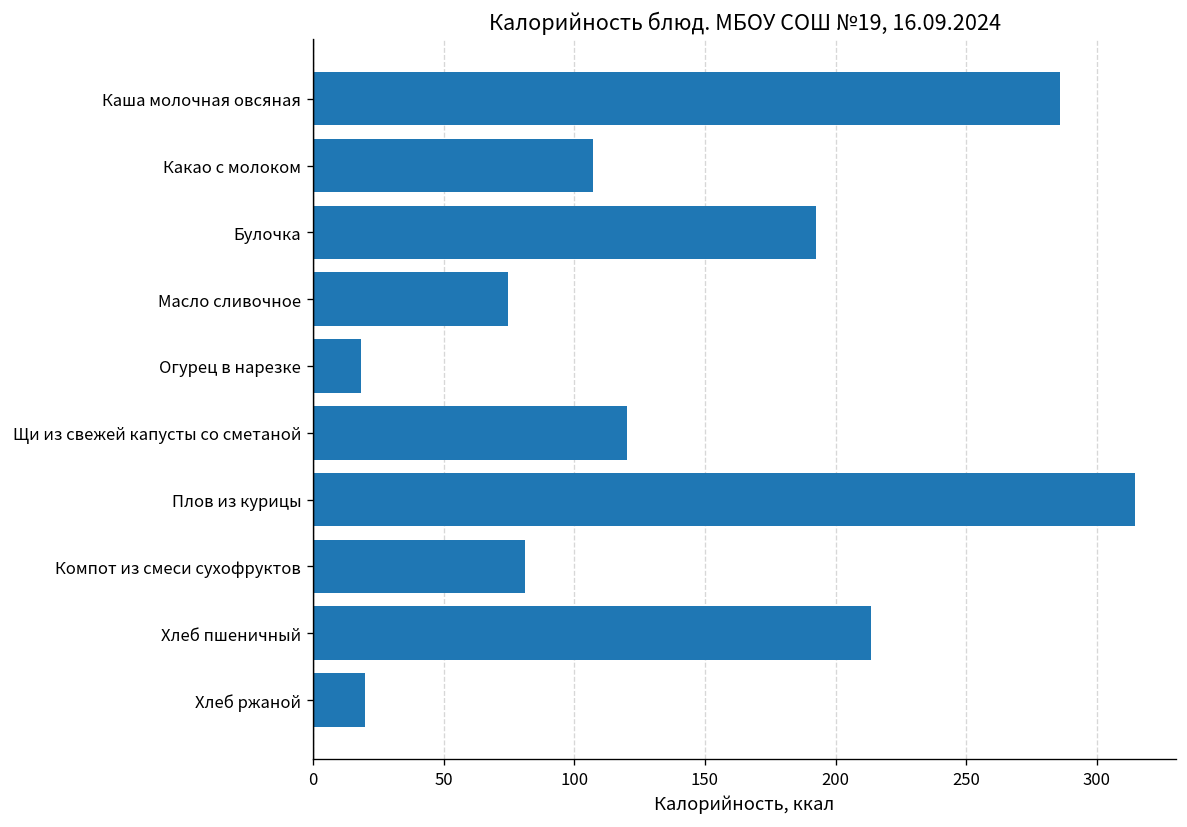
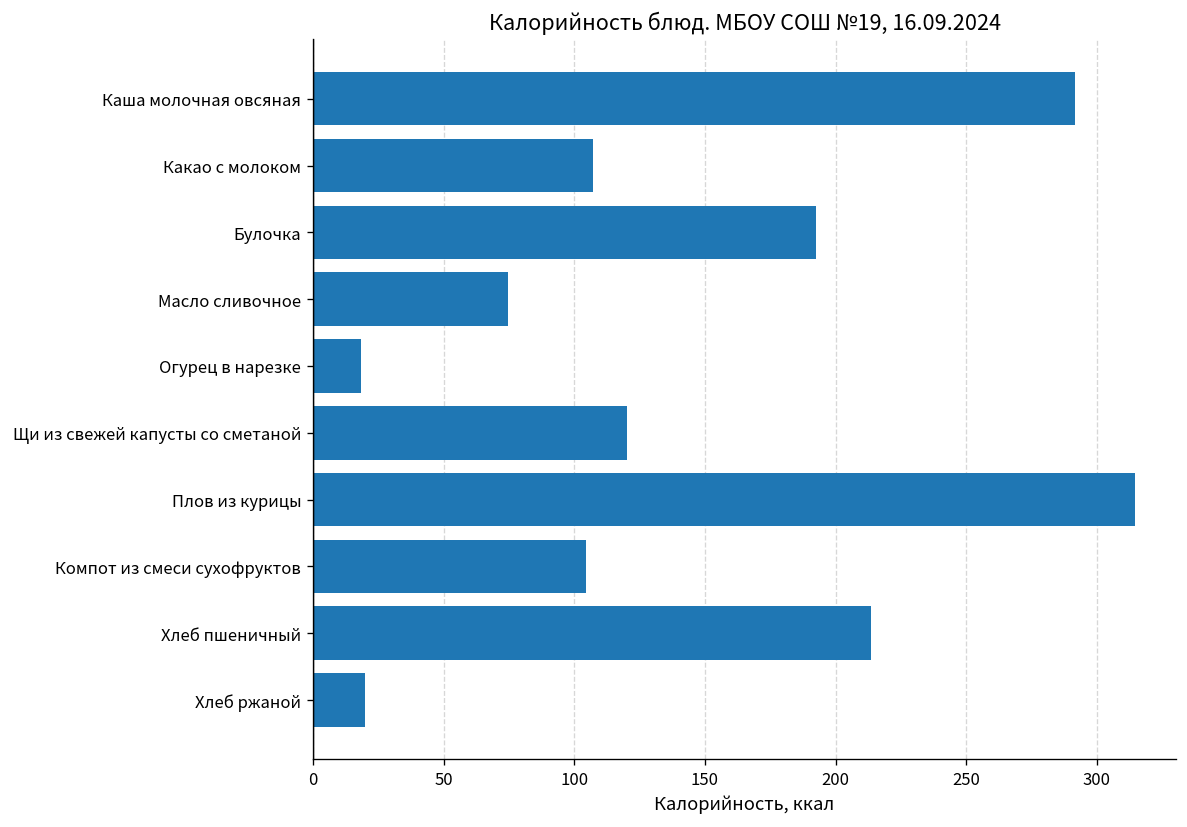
  {
-   "Каша молочная овсяная": 286,
+   "Каша молочная овсяная": 292,
    "Какао с молоком": 107,
    "Булочка": 192,
    "Масло сливочное": 75,
    "Огурец в нарезке": 18,
    "Щи из свежей капусты со сметаной": 120,
    "Плов из курицы": 315,
-   "Компот из смеси сухофруктов": 81,
+   "Компот из смеси сухофруктов": 105,
    "Хлеб пшеничный": 213,
    "Хлеб ржаной": 20
  }
